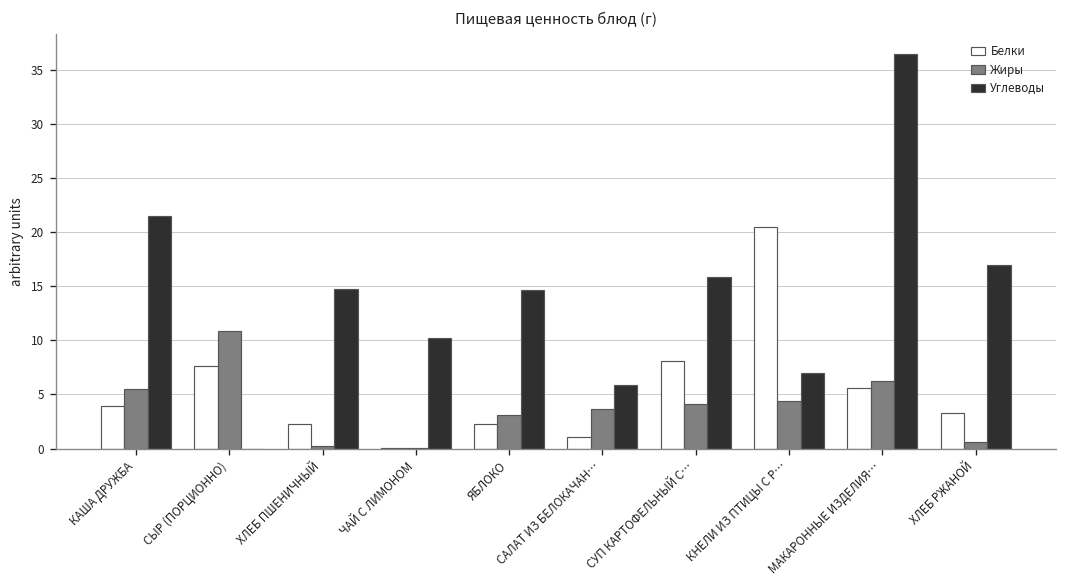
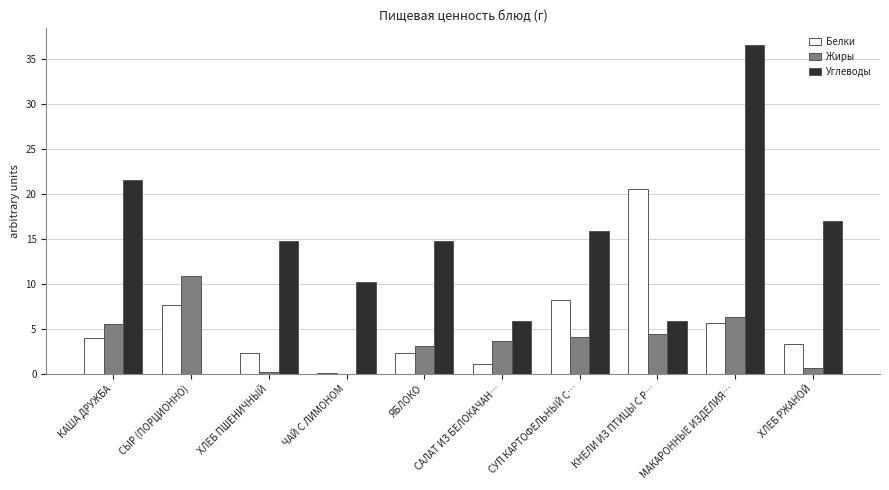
  {
    "Белки": {
      "КАША ДРУЖБА": 4,
      "СЫР (ПОРЦИОННО)": 8,
      "ХЛЕБ ПШЕНИЧНЫЙ": 2,
      "ЯБЛОКО": 2,
      "САЛАТ ИЗ БЕЛОКАЧАН…": 1,
      "СУП КАРТОФЕЛЬНЫЙ С…": 8,
      "КНЕЛИ ИЗ ПТИЦЫ С Р…": 21,
      "МАКАРОННЫЕ ИЗДЕЛИЯ…": 6,
      "ХЛЕБ РЖАНОЙ": 3
    },
    "Жиры": {
      "КАША ДРУЖБА": 6,
      "СЫР (ПОРЦИОННО)": 11,
      "ЯБЛОКО": 3,
      "САЛАТ ИЗ БЕЛОКАЧАН…": 4,
      "СУП КАРТОФЕЛЬНЫЙ С…": 4,
      "КНЕЛИ ИЗ ПТИЦЫ С Р…": 4,
      "МАКАРОННЫЕ ИЗДЕЛИЯ…": 6,
      "ХЛЕБ РЖАНОЙ": 1
    },
    "Углеводы": {
      "КАША ДРУЖБА": 22,
      "СЫР (ПОРЦИОННО)": 0,
      "ХЛЕБ ПШЕНИЧНЫЙ": 15,
      "ЧАЙ С ЛИМОНОМ": 10,
      "ЯБЛОКО": 15,
      "САЛАТ ИЗ БЕЛОКАЧАН…": 6,
      "СУП КАРТОФЕЛЬНЫЙ С…": 16,
-     "КНЕЛИ ИЗ ПТИЦЫ С Р…": 7,
+     "КНЕЛИ ИЗ ПТИЦЫ С Р…": 6,
      "МАКАРОННЫЕ ИЗДЕЛИЯ…": 37,
      "ХЛЕБ РЖАНОЙ": 17
    }
  }
